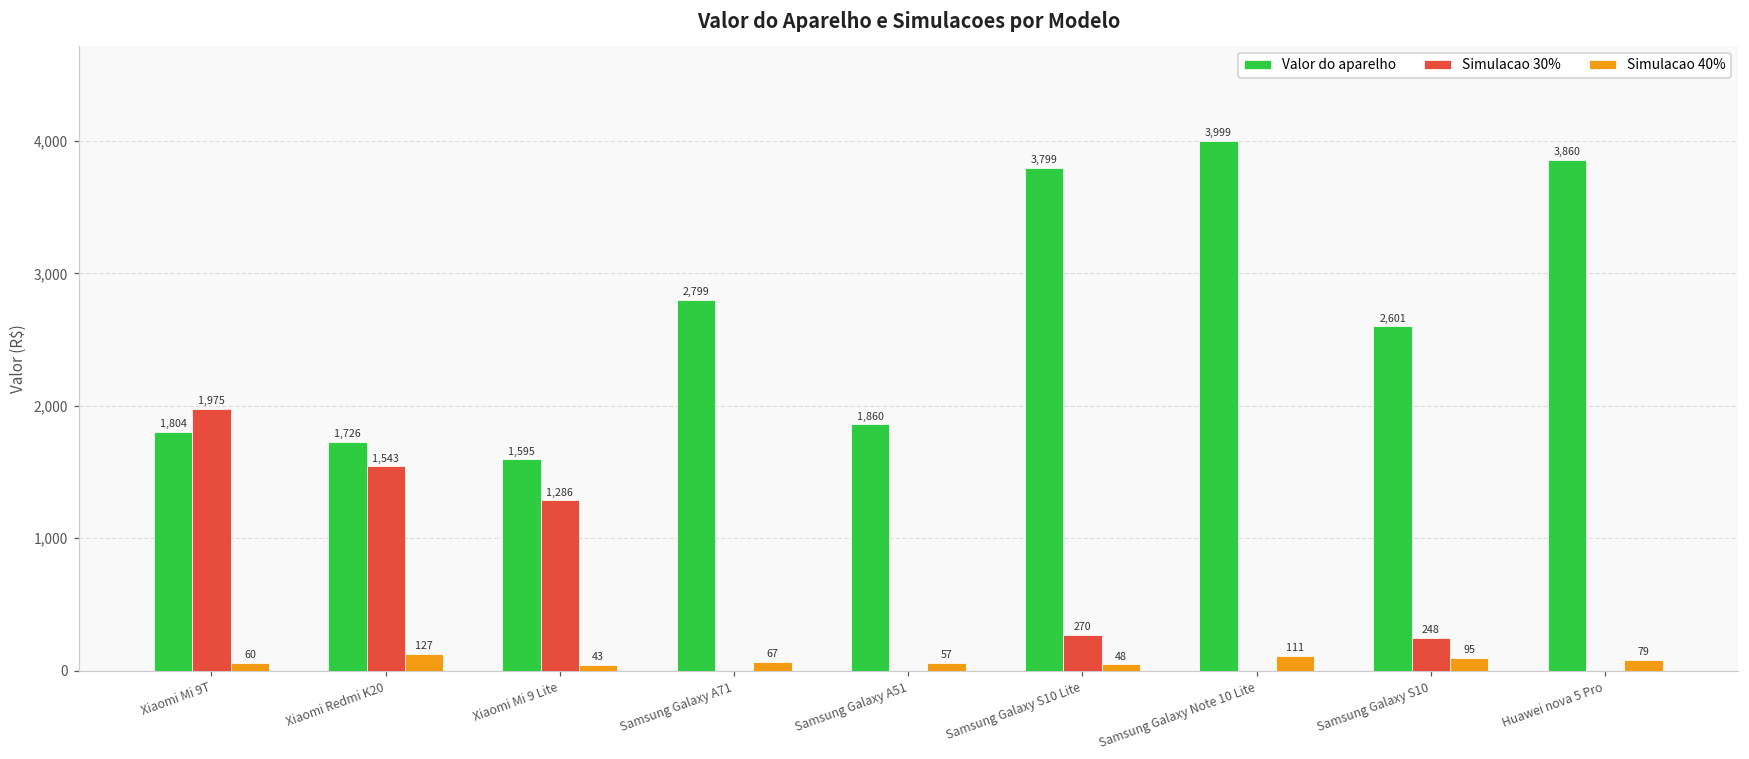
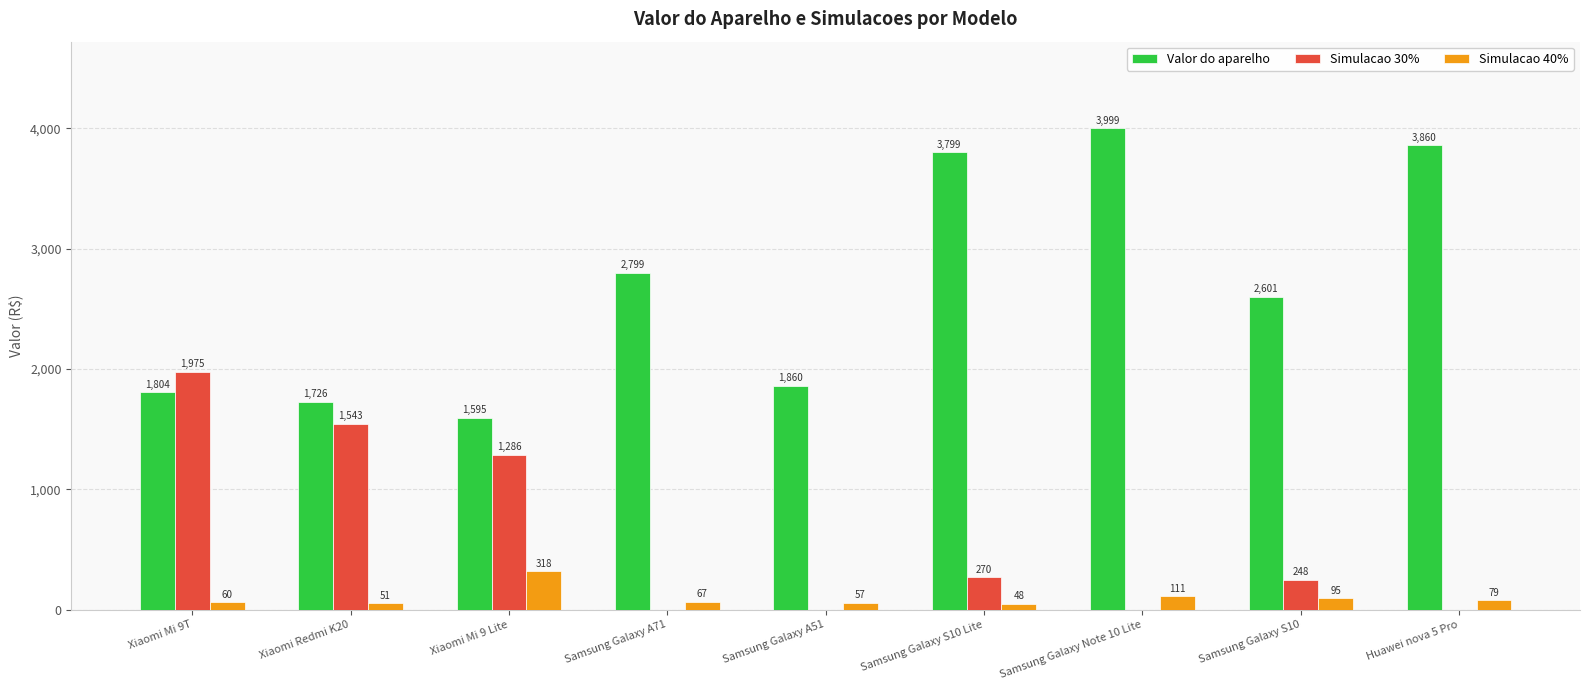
  {
    "Valor do aparelho": {
      "Xiaomi Mi 9T": "1,804",
      "Xiaomi Redmi K20": "1,726",
      "Xiaomi Mi 9 Lite": "1,595",
      "Samsung Galaxy A71": "2,799",
      "Samsung Galaxy A51": "1,860",
      "Samsung Galaxy S10 Lite": "3,799",
      "Samsung Galaxy Note 10 Lite": "3,999",
      "Samsung Galaxy S10": "2,601",
      "Huawei nova 5 Pro": "3,860"
    },
    "Simulacao 30%": {
      "Xiaomi Mi 9T": "1,975",
      "Xiaomi Redmi K20": "1,543",
      "Xiaomi Mi 9 Lite": "1,286",
      "Samsung Galaxy S10 Lite": "270",
      "Samsung Galaxy S10": "248"
    },
    "Simulacao 40%": {
      "Xiaomi Mi 9T": "60",
-     "Xiaomi Redmi K20": "127",
-     "Xiaomi Mi 9 Lite": "43",
+     "Xiaomi Redmi K20": "51",
+     "Xiaomi Mi 9 Lite": "318",
      "Samsung Galaxy A71": "67",
      "Samsung Galaxy A51": "57",
      "Samsung Galaxy S10 Lite": "48",
      "Samsung Galaxy Note 10 Lite": "111",
      "Samsung Galaxy S10": "95",
      "Huawei nova 5 Pro": "79"
    }
  }
